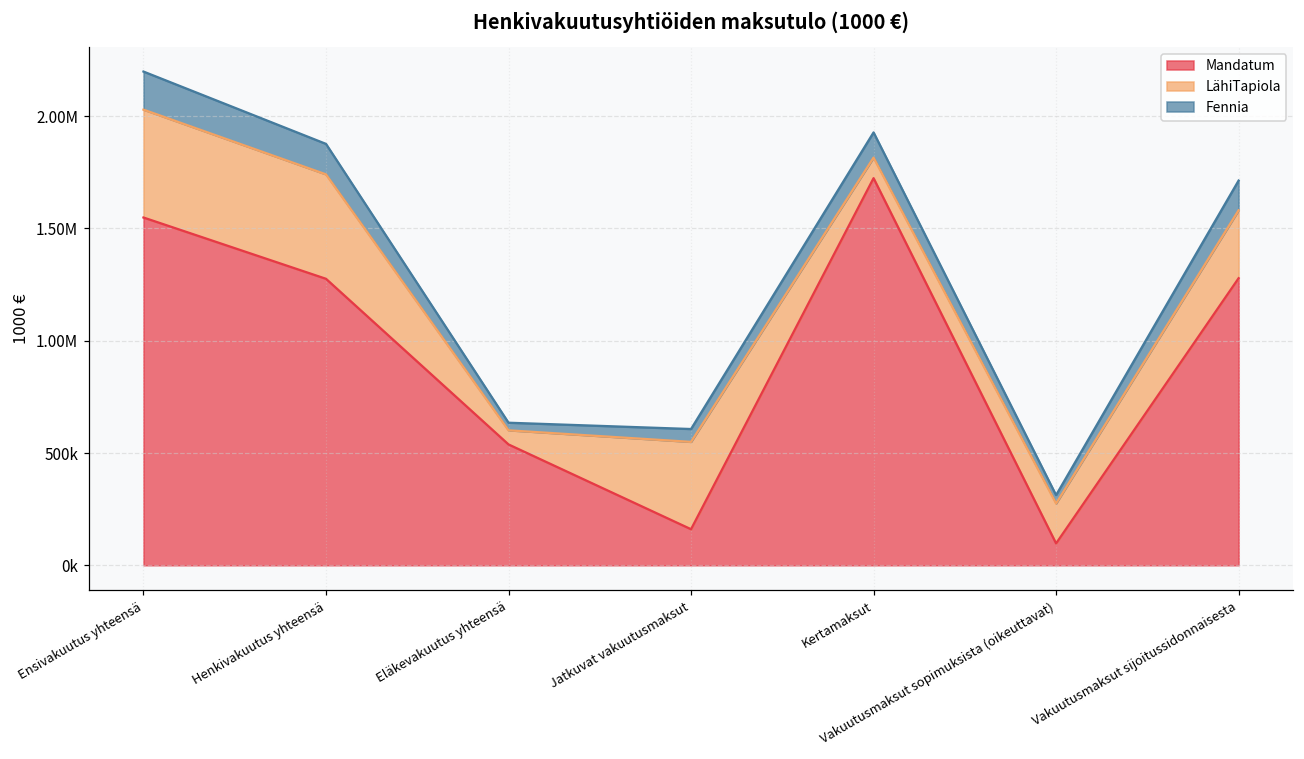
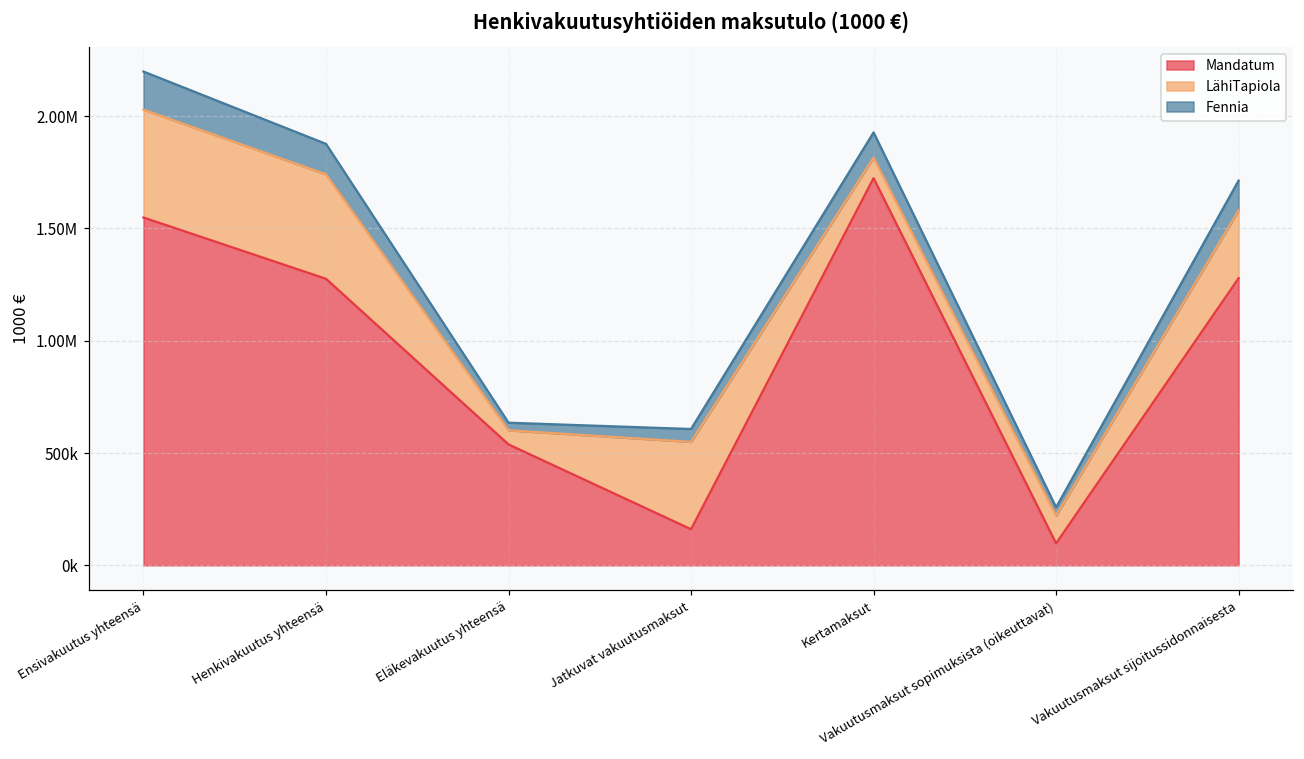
  {
    "Mandatum": {
      "Ensivakuutus yhteensä": 1550000,
      "Henkivakuutus yhteensä": 1280000,
      "Eläkevakuutus yhteensä": 540000,
      "Jatkuvat vakuutusmaksut": 160000,
      "Kertamaksut": 1720000,
      "Vakuutusmaksut sopimuksista (oikeuttavat)": 100000,
      "Vakuutusmaksut sijoitussidonnaisesta": 1280000
    },
    "LähiTapiola": {
      "Ensivakuutus yhteensä": 480000,
      "Henkivakuutus yhteensä": 470000,
      "Eläkevakuutus yhteensä": 60000,
      "Jatkuvat vakuutusmaksut": 390000,
      "Kertamaksut": 90000,
-     "Vakuutusmaksut sopimuksista (oikeuttavat)": 180000,
+     "Vakuutusmaksut sopimuksista (oikeuttavat)": 120000,
      "Vakuutusmaksut sijoitussidonnaisesta": 300000
    },
    "Fennia": {
      "Ensivakuutus yhteensä": 170000,
      "Henkivakuutus yhteensä": 140000,
      "Eläkevakuutus yhteensä": 30000,
      "Jatkuvat vakuutusmaksut": 60000,
      "Kertamaksut": 110000,
      "Vakuutusmaksut sopimuksista (oikeuttavat)": 40000,
      "Vakuutusmaksut sijoitussidonnaisesta": 130000
    }
  }
